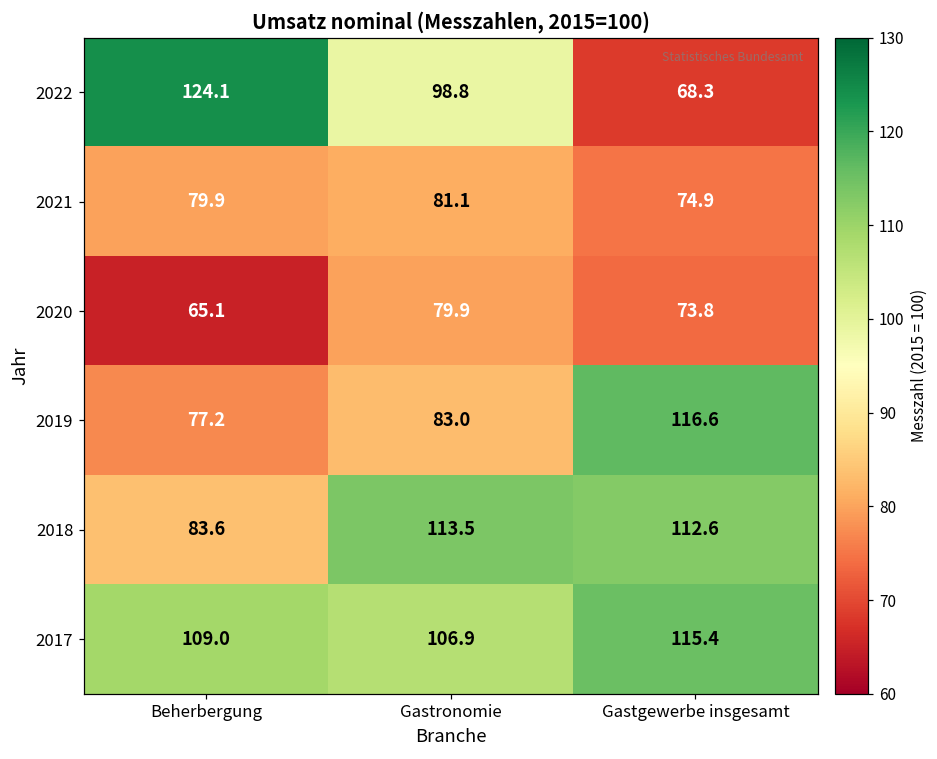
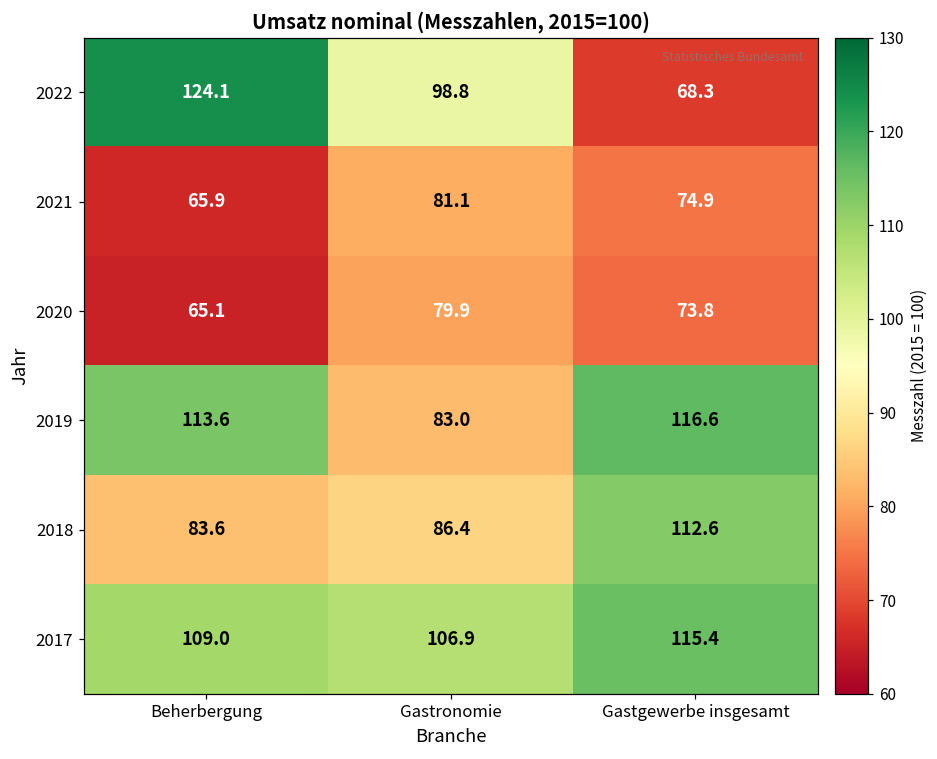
  {
    "2022": {
      "Beherbergung": 124.1,
      "Gastronomie": 98.8
    },
    "2021": {
-     "Beherbergung": 79.9,
+     "Beherbergung": 65.9,
      "Gastronomie": 81.1,
      "Gastgewerbe insgesamt": 74.9
    },
    "2020": {
      "Beherbergung": 65.1,
      "Gastronomie": 79.9,
      "Gastgewerbe insgesamt": 73.8
    },
    "2019": {
-     "Beherbergung": 77.2,
+     "Beherbergung": 113.6,
      "Gastronomie": 83.0,
      "Gastgewerbe insgesamt": 116.6
    },
    "2018": {
      "Beherbergung": 83.6,
-     "Gastronomie": 113.5,
+     "Gastronomie": 86.4,
      "Gastgewerbe insgesamt": 112.6
    },
    "2017": {
      "Beherbergung": 109.0,
      "Gastronomie": 106.9,
      "Gastgewerbe insgesamt": 115.4
    }
  }
